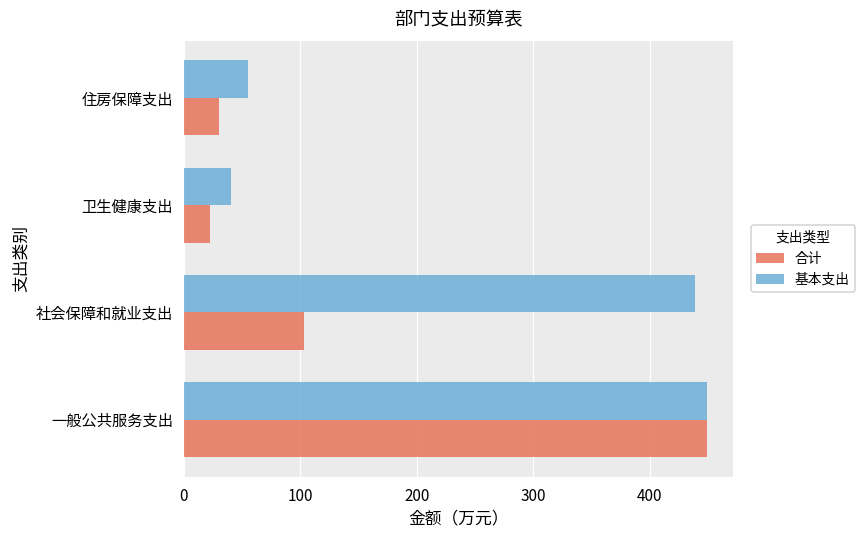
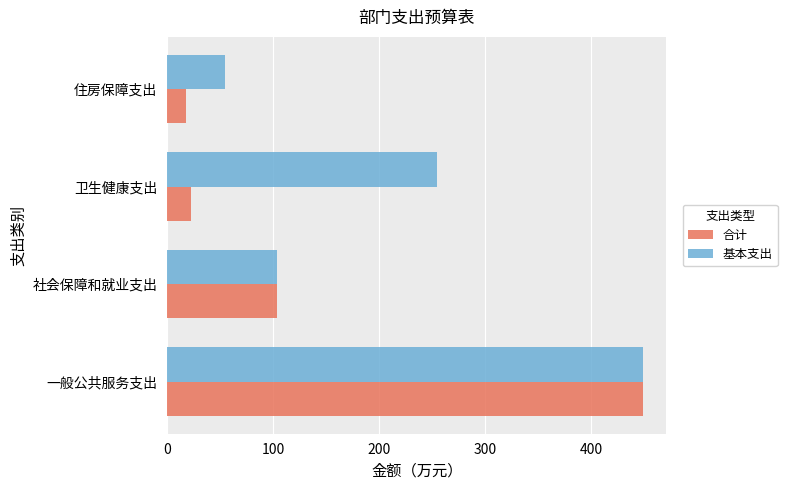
  {
    "合计": {
-     "住房保障支出": 30,
+     "住房保障支出": 18,
      "卫生健康支出": 23,
      "社会保障和就业支出": 103,
      "一般公共服务支出": 449
    },
    "基本支出": {
      "住房保障支出": 55,
-     "卫生健康支出": 40,
-     "社会保障和就业支出": 439,
+     "卫生健康支出": 255,
+     "社会保障和就业支出": 103,
      "一般公共服务支出": 449
    }
  }
